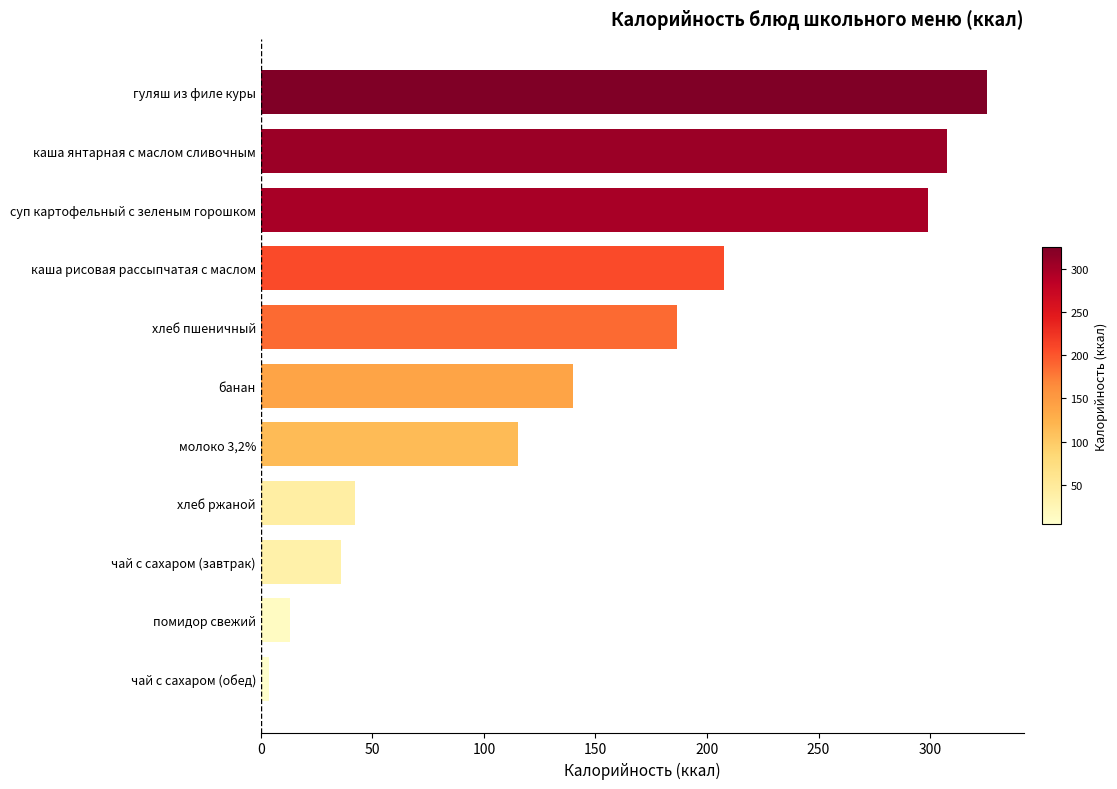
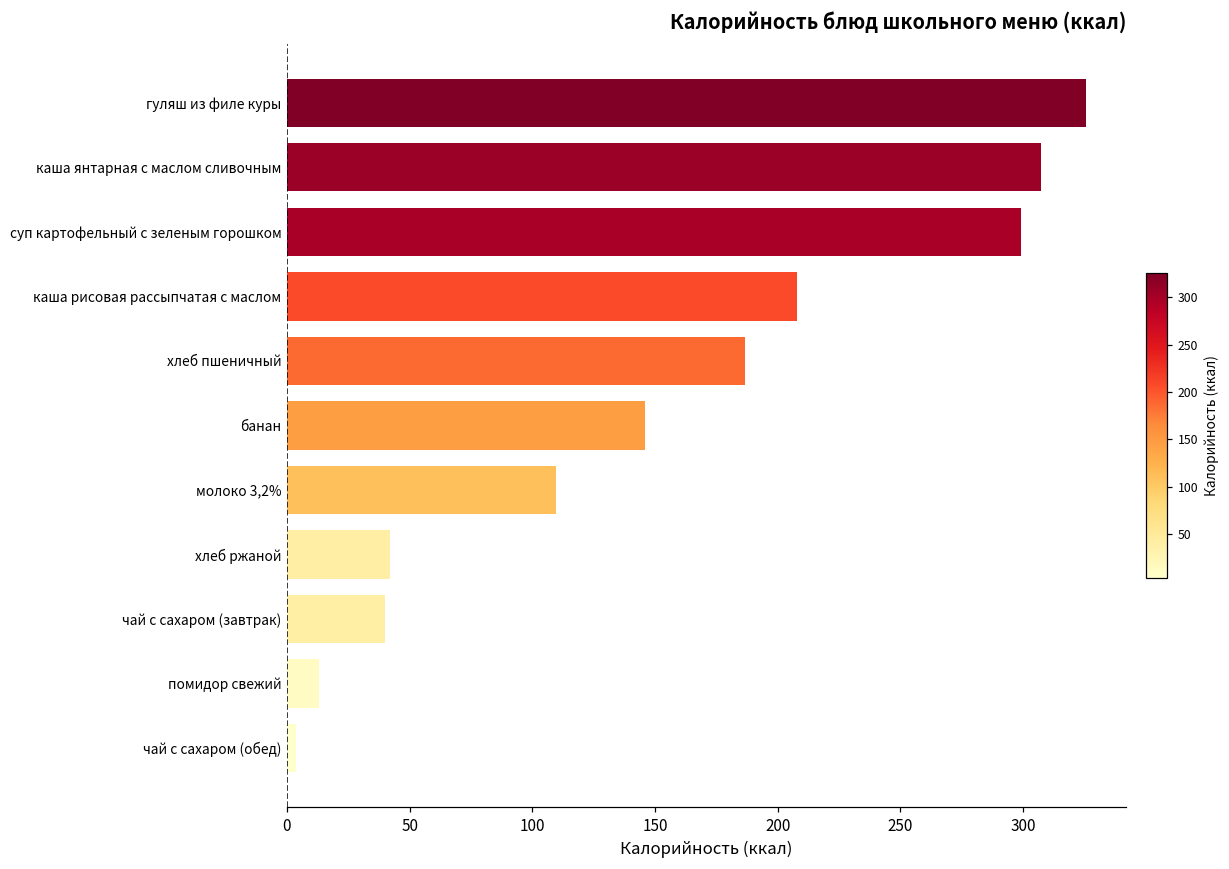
  {
    "гуляш из филе куры": 326,
    "каша янтарная с маслом сливочным": 307,
    "суп картофельный с зеленым горошком": 299,
    "каша рисовая рассыпчатая с маслом": 208,
    "хлеб пшеничный": 187,
-   "банан": 140,
-   "молоко 3,2%": 115,
+   "банан": 146,
+   "молоко 3,2%": 110,
    "хлеб ржаной": 42,
-   "чай с сахаром (завтрак)": 36,
+   "чай с сахаром (завтрак)": 40,
    "помидор свежий": 13,
    "чай с сахаром (обед)": 4
  }
